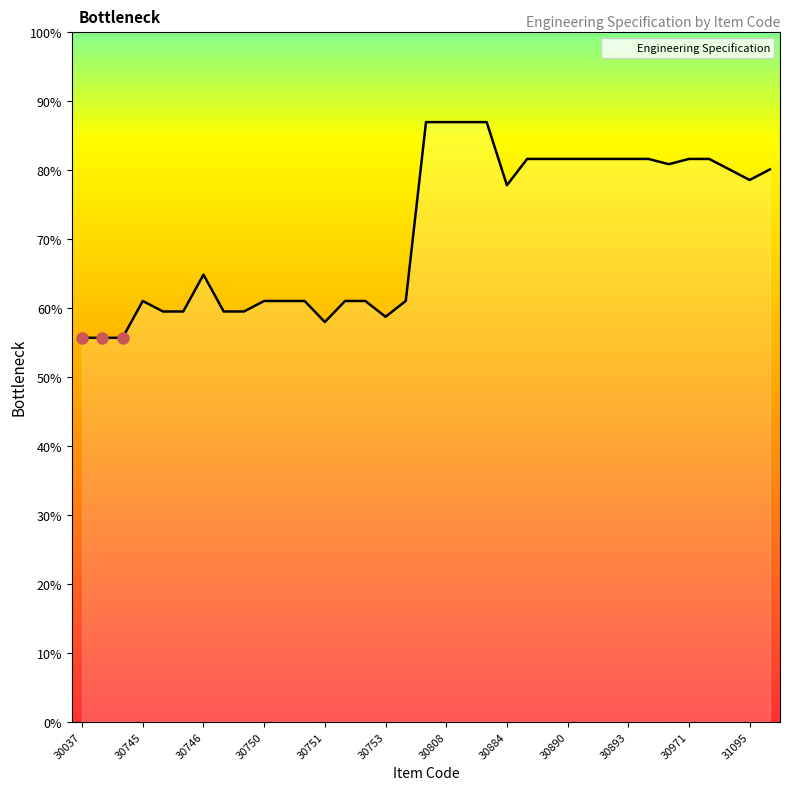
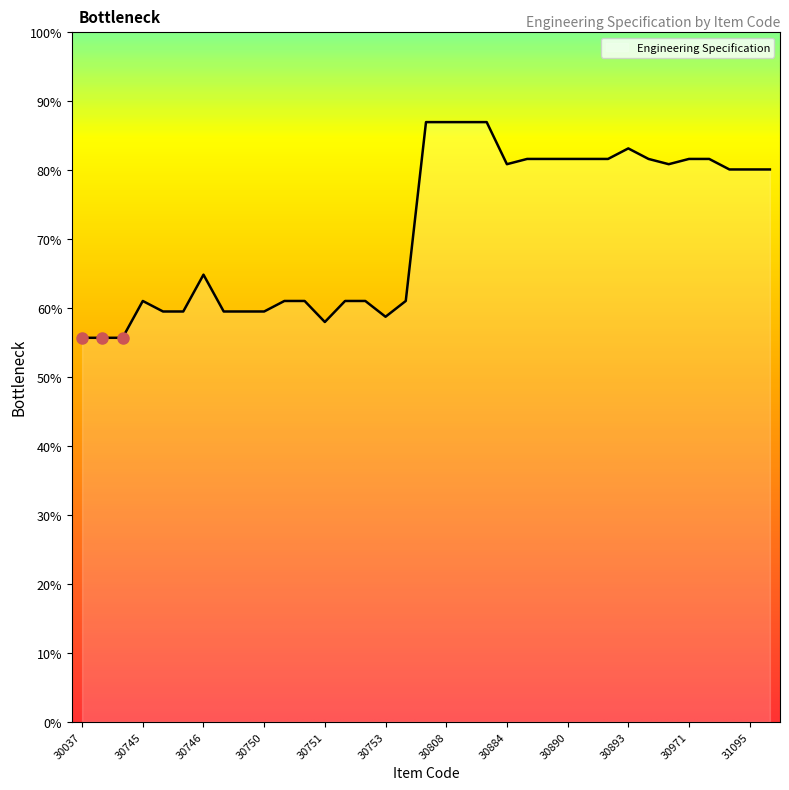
  {
    "Engineering Specification": {
      "30745": "61%",
      "30746": "65%",
-     "30750": "61%",
+     "30750": "59%",
      "30751": "58%",
      "30753": "59%",
      "30808": "87%",
-     "30884": "78%",
+     "30884": "81%",
      "30890": "82%",
-     "30893": "82%",
+     "30893": "83%",
      "30971": "82%",
-     "31095": "79%"
+     "31095": "80%"
    }
  }
